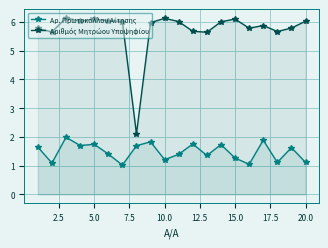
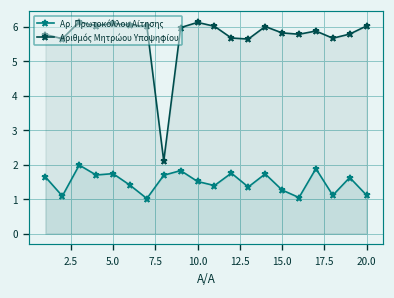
  {
    "Αρ. Πρωτοκόλλου Αίτησης": {
      "5.0": 1.7,
-     "10.0": 1.2,
+     "10.0": 1.5,
      "15.0": 1.3,
      "20.0": 1.1
    },
    "Αριθμός Μητρώου Υποψηφίου": {
      "10.0": 6.1,
-     "15.0": 6.1,
+     "15.0": 5.8,
      "20.0": 6.0
    }
  }
